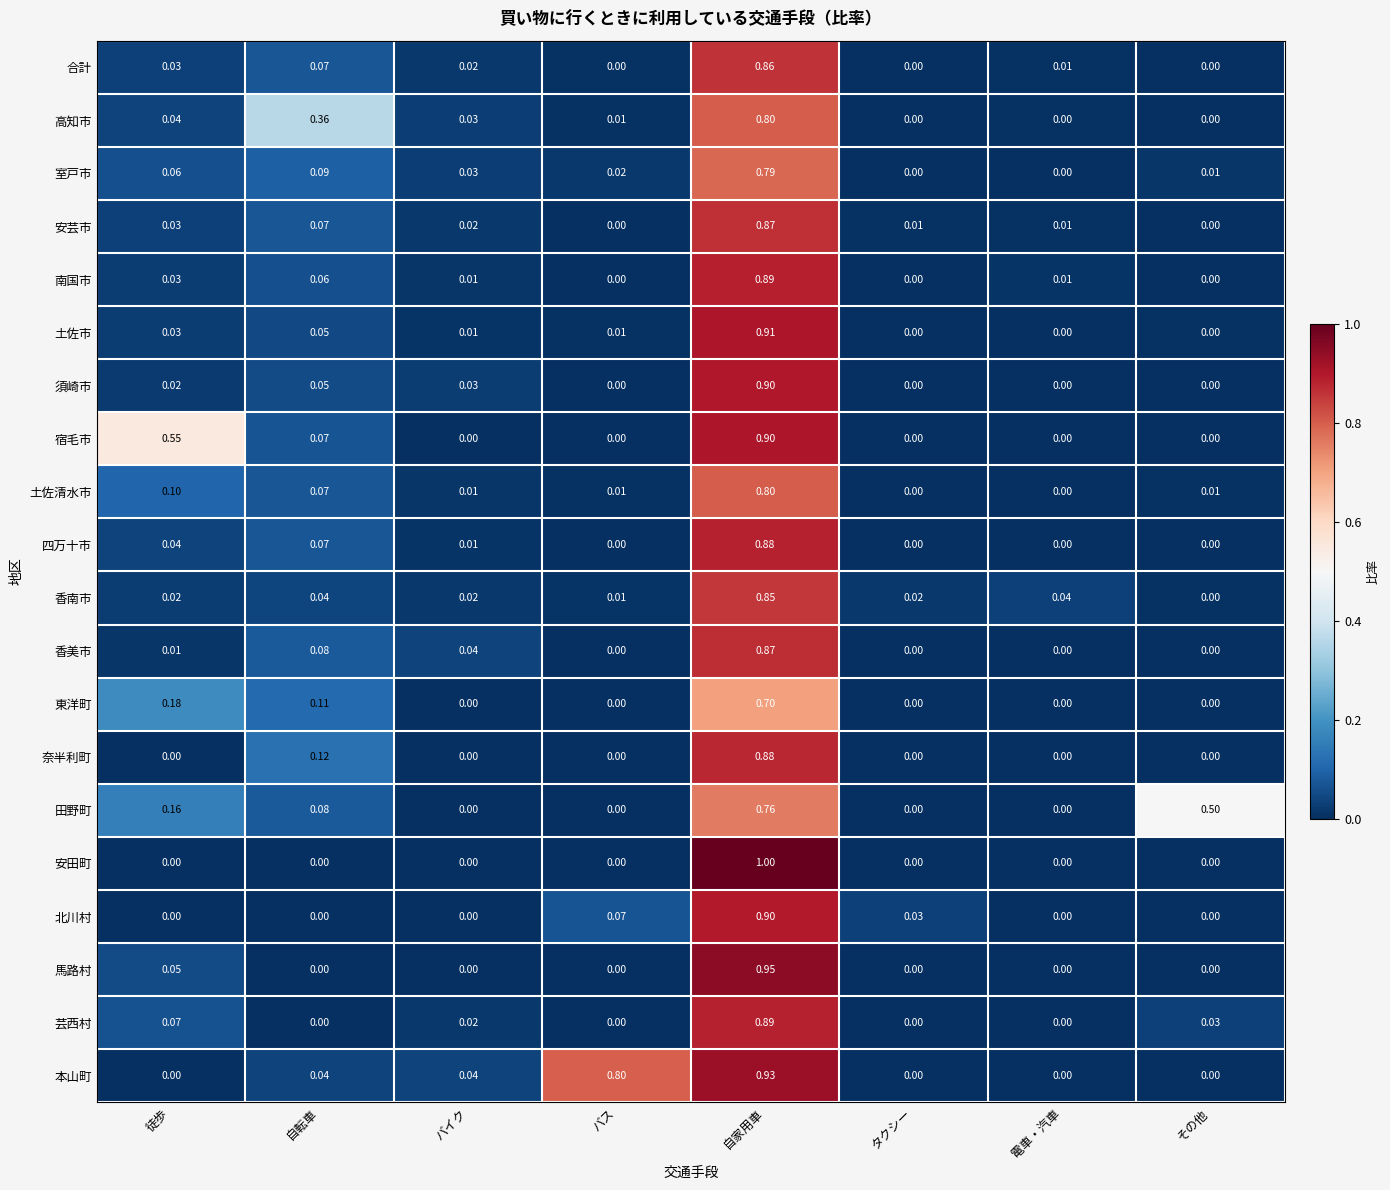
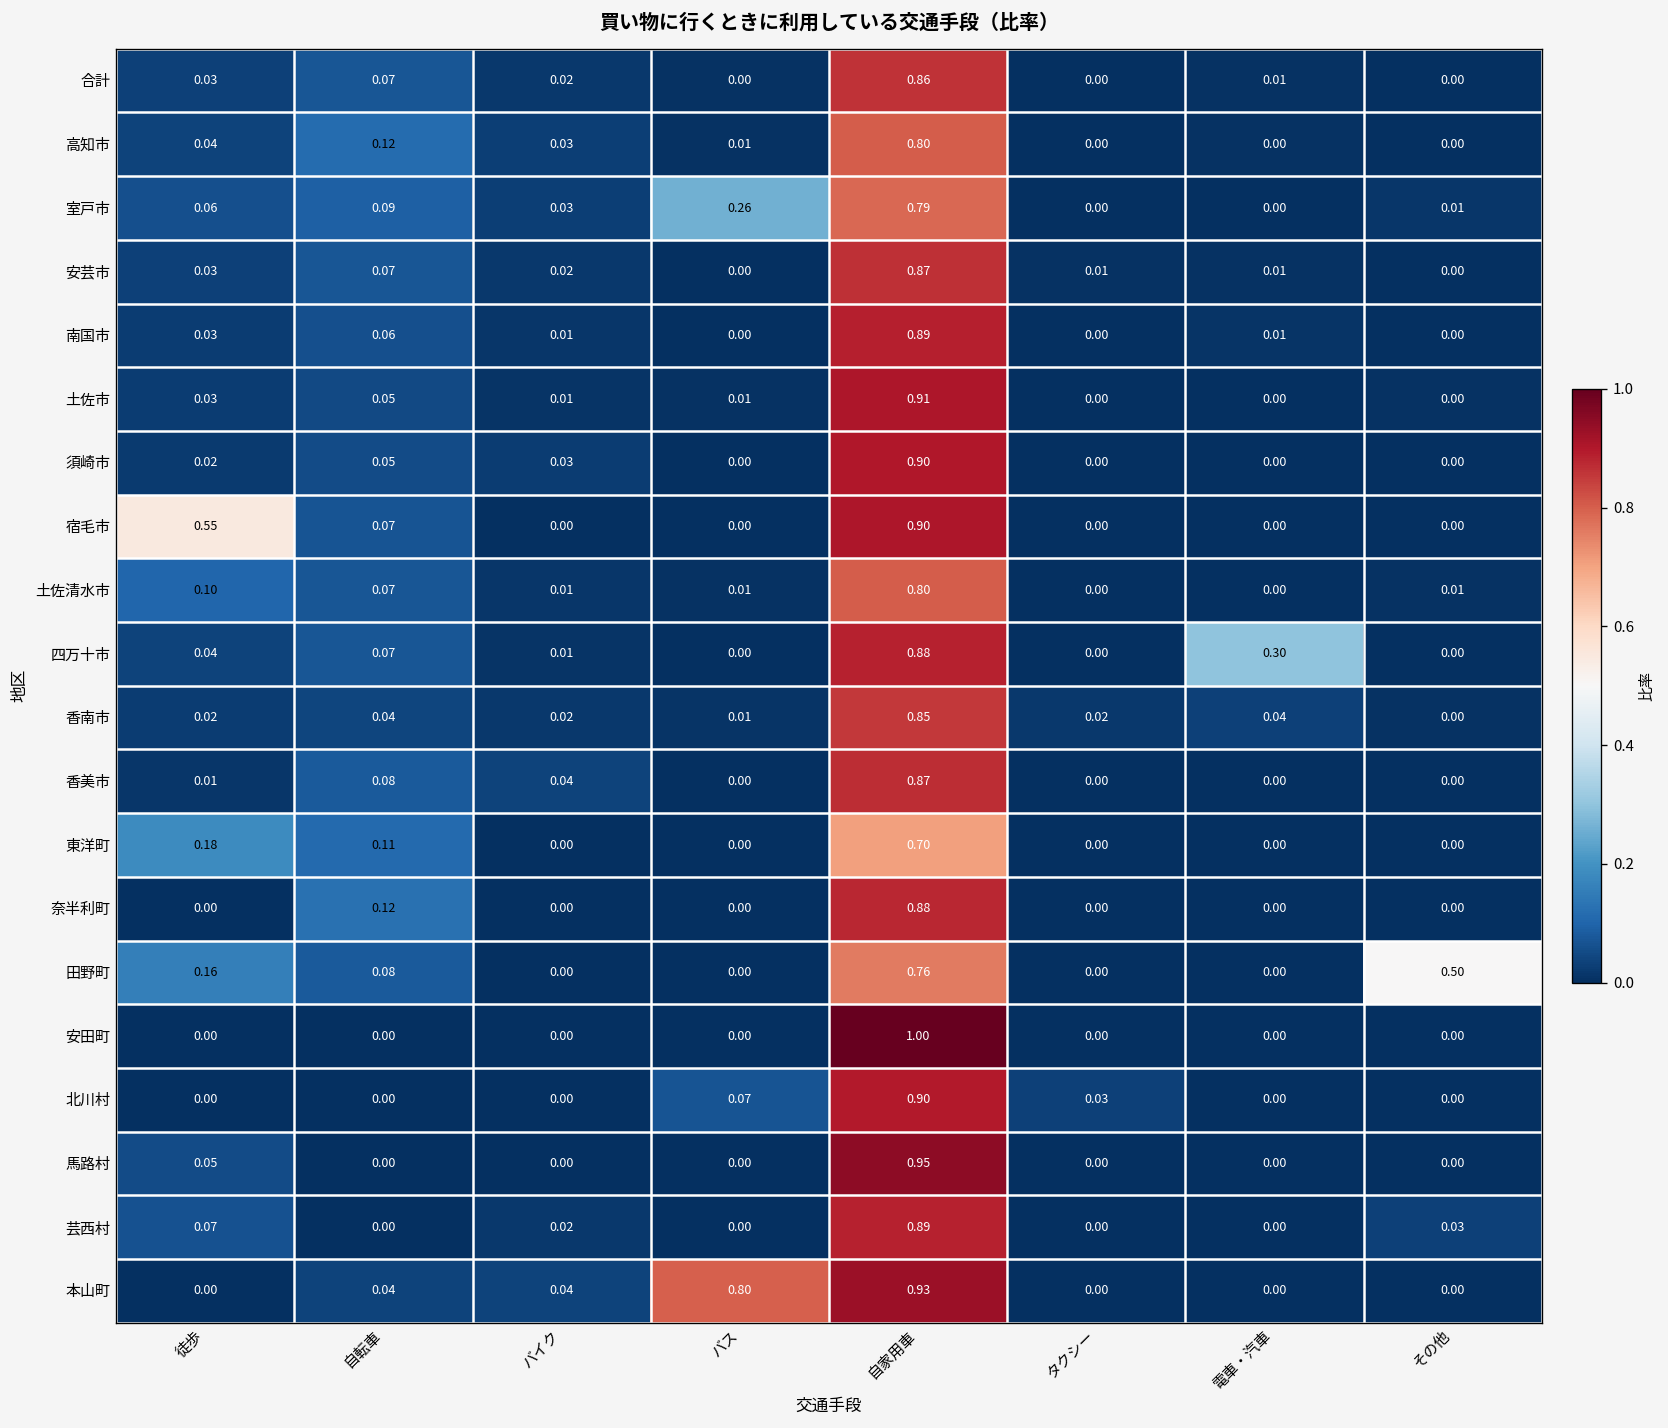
  {
    "合計": {
      "徒歩": 0.03,
      "自転車": 0.07,
      "バイク": 0.02,
      "バス": 0.00,
      "自家用車": 0.86,
      "タクシー": 0.00,
      "電車・汽車": 0.01,
      "その他": 0.00
    },
    "高知市": {
      "徒歩": 0.04,
-     "自転車": 0.36,
+     "自転車": 0.12,
      "バイク": 0.03,
      "バス": 0.01,
      "自家用車": 0.80,
      "タクシー": 0.00,
      "電車・汽車": 0.00,
      "その他": 0.00
    },
    "室戸市": {
      "徒歩": 0.06,
      "自転車": 0.09,
      "バイク": 0.03,
-     "バス": 0.02,
+     "バス": 0.26,
      "自家用車": 0.79,
      "タクシー": 0.00,
      "電車・汽車": 0.00,
      "その他": 0.01
    },
    "安芸市": {
      "徒歩": 0.03,
      "自転車": 0.07,
      "バイク": 0.02,
      "バス": 0.00,
      "自家用車": 0.87,
      "タクシー": 0.01,
      "電車・汽車": 0.01,
      "その他": 0.00
    },
    "南国市": {
      "徒歩": 0.03,
      "自転車": 0.06,
      "バイク": 0.01,
      "バス": 0.00,
      "自家用車": 0.89,
      "タクシー": 0.00,
      "電車・汽車": 0.01,
      "その他": 0.00
    },
    "土佐市": {
      "徒歩": 0.03,
      "自転車": 0.05,
      "バイク": 0.01,
      "バス": 0.01,
      "自家用車": 0.91,
      "タクシー": 0.00,
      "電車・汽車": 0.00,
      "その他": 0.00
    },
    "須崎市": {
      "徒歩": 0.02,
      "自転車": 0.05,
      "バイク": 0.03,
      "バス": 0.00,
      "自家用車": 0.90,
      "タクシー": 0.00,
      "電車・汽車": 0.00,
      "その他": 0.00
    },
    "宿毛市": {
      "徒歩": 0.55,
      "自転車": 0.07,
      "バイク": 0.00,
      "バス": 0.00,
      "自家用車": 0.90,
      "タクシー": 0.00,
      "電車・汽車": 0.00,
      "その他": 0.00
    },
    "土佐清水市": {
      "徒歩": 0.10,
      "自転車": 0.07,
      "バイク": 0.01,
      "バス": 0.01,
      "自家用車": 0.80,
      "タクシー": 0.00,
      "電車・汽車": 0.00,
      "その他": 0.01
    },
    "四万十市": {
      "徒歩": 0.04,
      "自転車": 0.07,
      "バイク": 0.01,
      "バス": 0.00,
      "自家用車": 0.88,
      "タクシー": 0.00,
-     "電車・汽車": 0.00,
+     "電車・汽車": 0.30,
      "その他": 0.00
    },
    "香南市": {
      "徒歩": 0.02,
      "自転車": 0.04,
      "バイク": 0.02,
      "バス": 0.01,
      "自家用車": 0.85,
      "タクシー": 0.02,
      "電車・汽車": 0.04,
      "その他": 0.00
    },
    "香美市": {
      "徒歩": 0.01,
      "自転車": 0.08,
      "バイク": 0.04,
      "バス": 0.00,
      "自家用車": 0.87,
      "タクシー": 0.00,
      "電車・汽車": 0.00,
      "その他": 0.00
    },
    "東洋町": {
      "徒歩": 0.18,
      "自転車": 0.11,
      "バイク": 0.00,
      "バス": 0.00,
      "自家用車": 0.70,
      "タクシー": 0.00,
      "電車・汽車": 0.00,
      "その他": 0.00
    },
    "奈半利町": {
      "徒歩": 0.00,
      "自転車": 0.12,
      "バイク": 0.00,
      "バス": 0.00,
      "自家用車": 0.88,
      "タクシー": 0.00,
      "電車・汽車": 0.00,
      "その他": 0.00
    },
    "田野町": {
      "徒歩": 0.16,
      "自転車": 0.08,
      "バイク": 0.00,
      "バス": 0.00,
      "自家用車": 0.76,
      "タクシー": 0.00,
      "電車・汽車": 0.00,
      "その他": 0.50
    },
    "安田町": {
      "徒歩": 0.00,
      "自転車": 0.00,
      "バイク": 0.00,
      "バス": 0.00,
      "自家用車": 1.00,
      "タクシー": 0.00,
      "電車・汽車": 0.00,
      "その他": 0.00
    },
    "北川村": {
      "徒歩": 0.00,
      "自転車": 0.00,
      "バイク": 0.00,
      "バス": 0.07,
      "自家用車": 0.90,
      "タクシー": 0.03,
      "電車・汽車": 0.00,
      "その他": 0.00
    },
    "馬路村": {
      "徒歩": 0.05,
      "自転車": 0.00,
      "バイク": 0.00,
      "バス": 0.00,
      "自家用車": 0.95,
      "タクシー": 0.00,
      "電車・汽車": 0.00,
      "その他": 0.00
    },
    "芸西村": {
      "徒歩": 0.07,
      "自転車": 0.00,
      "バイク": 0.02,
      "バス": 0.00,
      "自家用車": 0.89,
      "タクシー": 0.00,
      "電車・汽車": 0.00,
      "その他": 0.03
    },
    "本山町": {
      "徒歩": 0.00,
      "自転車": 0.04,
      "バイク": 0.04,
      "バス": 0.80,
      "自家用車": 0.93,
      "タクシー": 0.00,
      "電車・汽車": 0.00,
      "その他": 0.00
    }
  }
